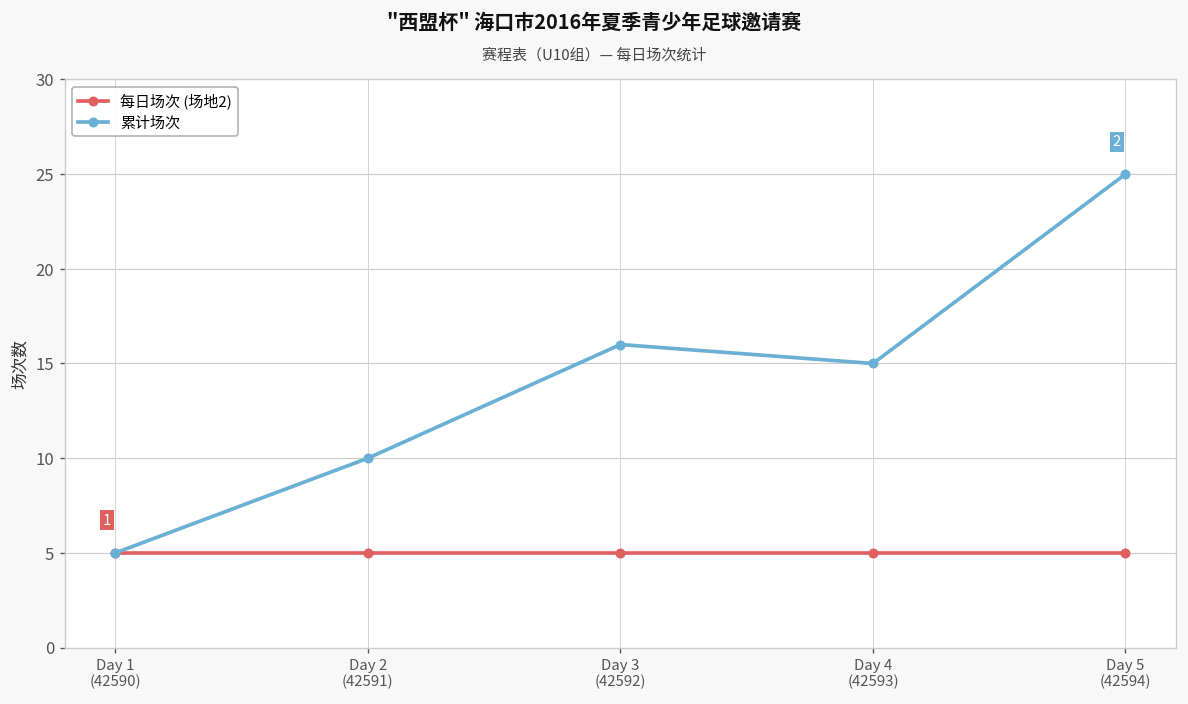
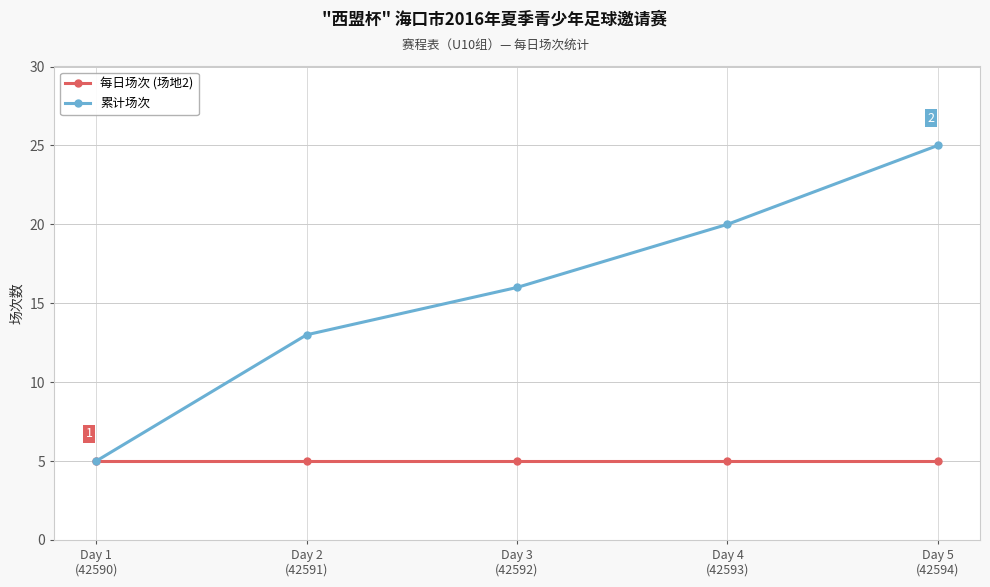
  {
    "每日场次 (场地2)": {
      "Day 2 (42591)": 5,
      "Day 3 (42592)": 5,
      "Day 4 (42593)": 5,
      "Day 5 (42594)": 5
    },
    "累计场次": {
-     "Day 2 (42591)": 10,
+     "Day 2 (42591)": 13,
      "Day 3 (42592)": 16,
-     "Day 4 (42593)": 15
+     "Day 4 (42593)": 20
    }
  }
